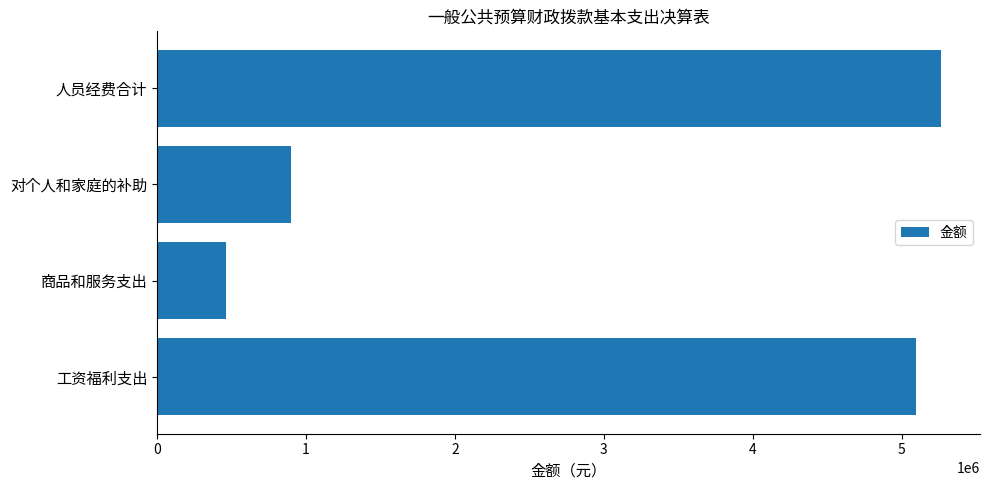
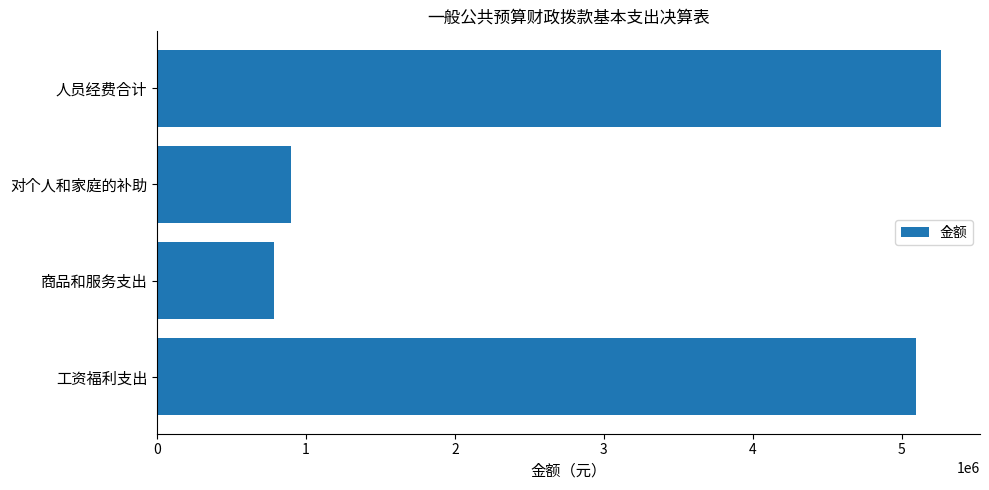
  {
    "人员经费合计": 5260000,
    "对个人和家庭的补助": 900000,
-   "商品和服务支出": 460000,
+   "商品和服务支出": 780000,
    "工资福利支出": 5100000
  }
